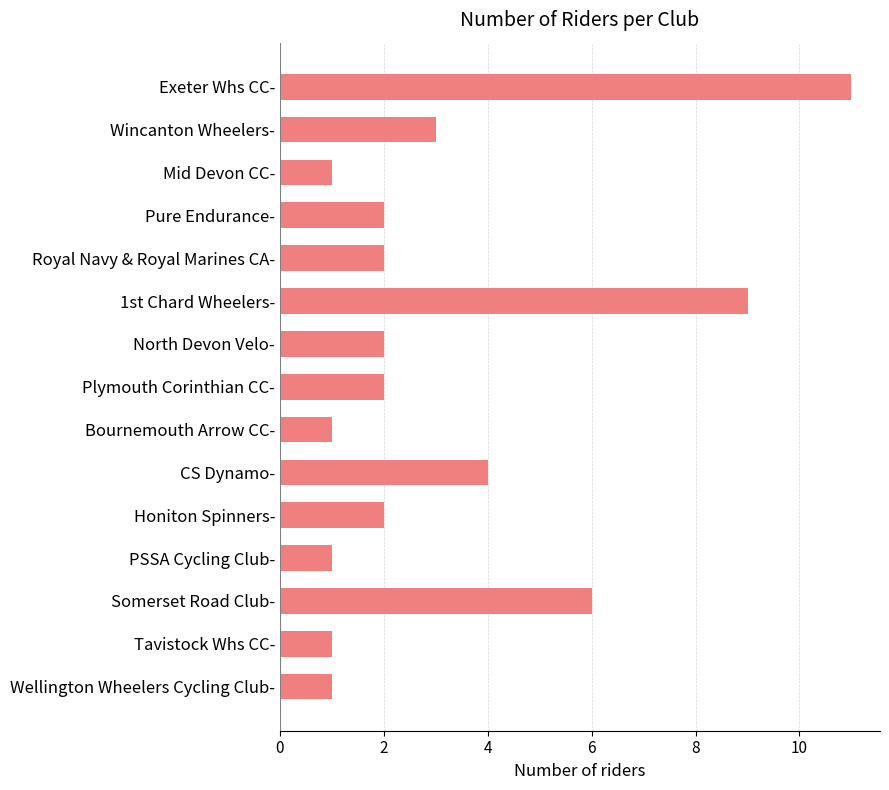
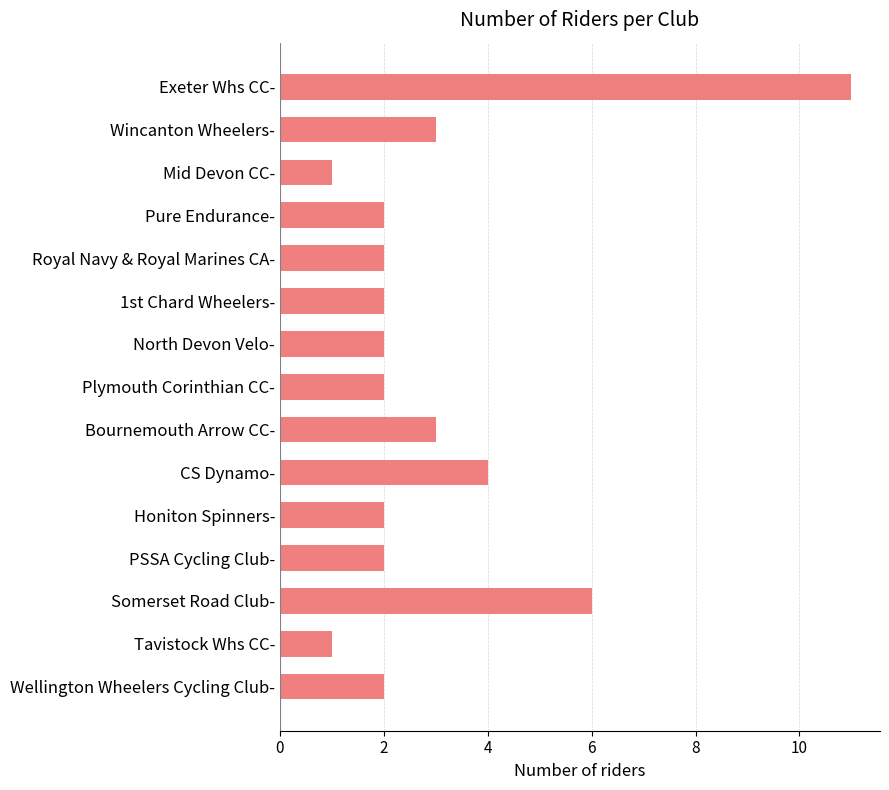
  {
    "Exeter Whs CC-": 11,
    "Wincanton Wheelers-": 3,
    "Mid Devon CC-": 1,
    "Pure Endurance-": 2,
    "Royal Navy & Royal Marines CA-": 2,
-   "1st Chard Wheelers-": 9,
+   "1st Chard Wheelers-": 2,
    "North Devon Velo-": 2,
    "Plymouth Corinthian CC-": 2,
-   "Bournemouth Arrow CC-": 1,
+   "Bournemouth Arrow CC-": 3,
    "CS Dynamo-": 4,
    "Honiton Spinners-": 2,
-   "PSSA Cycling Club-": 1,
+   "PSSA Cycling Club-": 2,
    "Somerset Road Club-": 6,
    "Tavistock Whs CC-": 1,
-   "Wellington Wheelers Cycling Club-": 1
+   "Wellington Wheelers Cycling Club-": 2
  }
